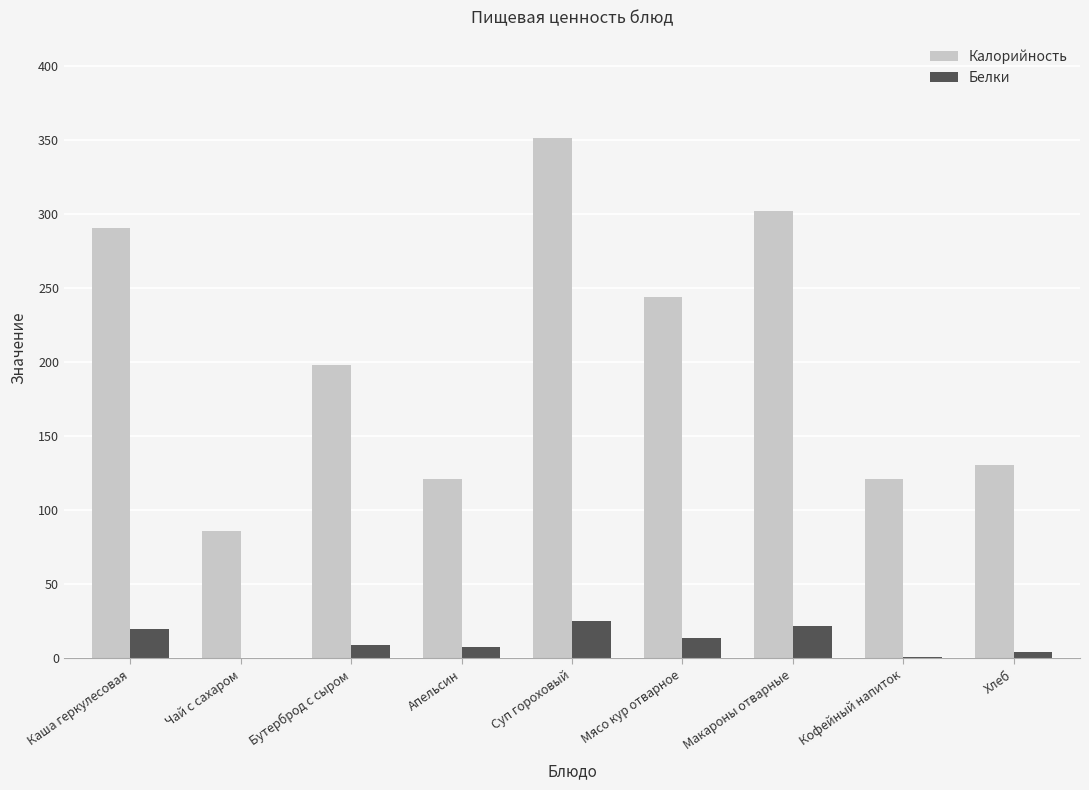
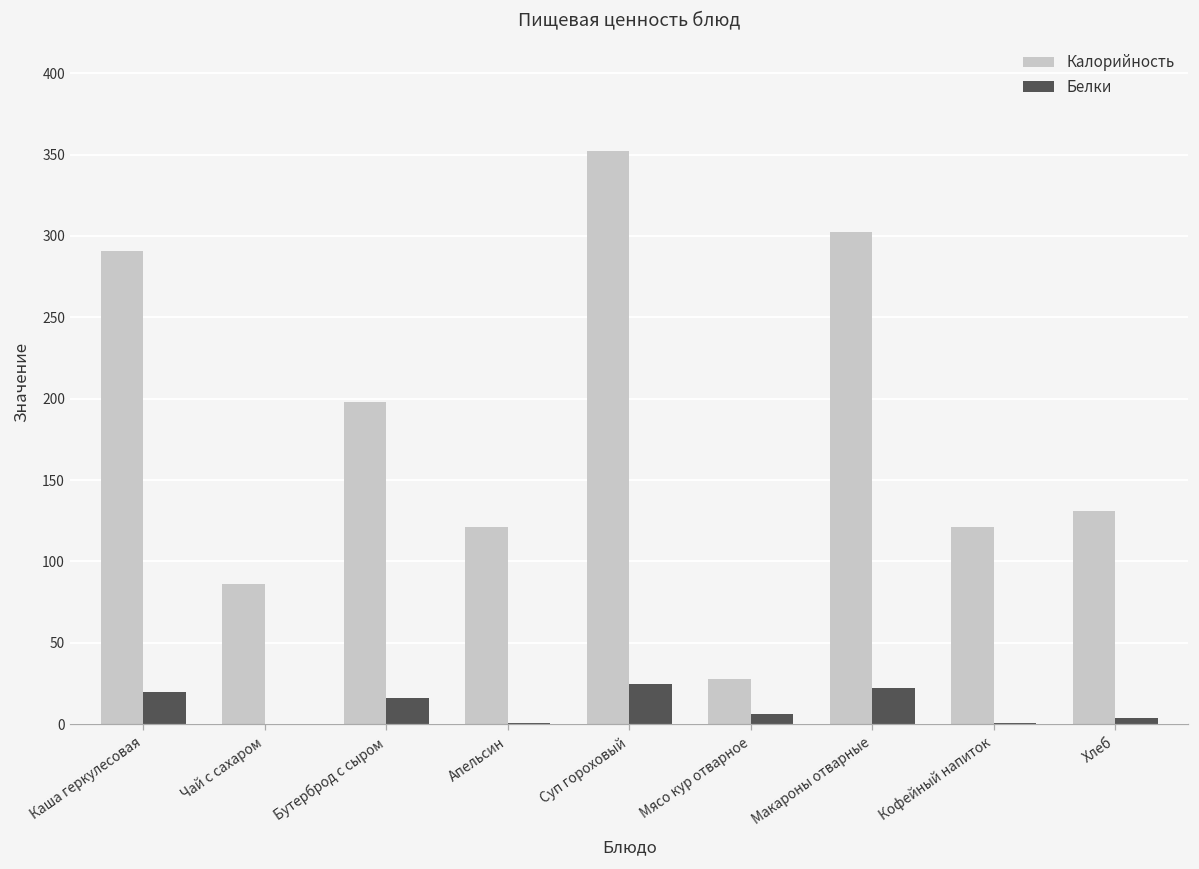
  {
    "Калорийность": {
      "Каша геркулесовая": 291,
      "Чай с сахаром": 86,
      "Бутерброд с сыром": 198,
      "Апельсин": 121,
      "Суп гороховый": 352,
-     "Мясо кур отварное": 244,
+     "Мясо кур отварное": 28,
      "Макароны отварные": 302,
      "Кофейный напиток": 121,
      "Хлеб": 131
    },
    "Белки": {
      "Каша геркулесовая": 20,
      "Чай с сахаром": 0,
-     "Бутерброд с сыром": 9,
-     "Апельсин": 8,
+     "Бутерброд с сыром": 16,
+     "Апельсин": 1,
      "Суп гороховый": 25,
-     "Мясо кур отварное": 14,
+     "Мясо кур отварное": 6,
      "Макароны отварные": 22,
      "Хлеб": 4
    }
  }
